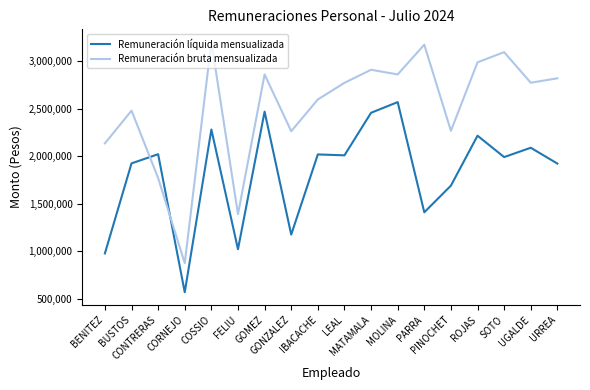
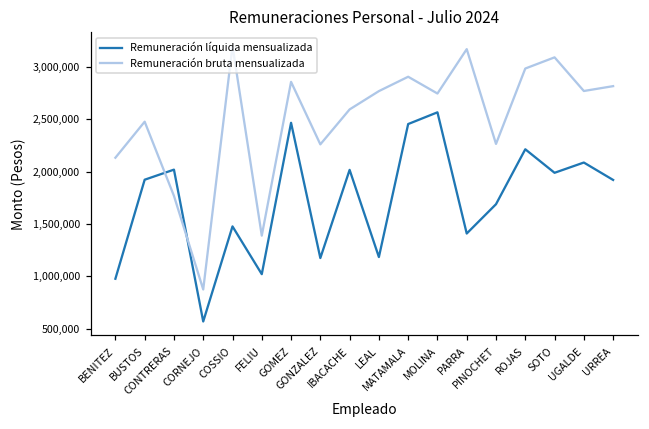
  {
    "Remuneración líquida mensualizada": {
      "BENITEZ": "1,000,000",
      "BUSTOS": "1,900,000",
      "CONTRERAS": "2,000,000",
      "CORNEJO": "600,000",
-     "COSSIO": "2,300,000",
+     "COSSIO": "1,500,000",
      "FELIU": "1,000,000",
      "GOMEZ": "2,500,000",
      "GONZALEZ": "1,200,000",
      "IBACACHE": "2,000,000",
-     "LEAL": "2,000,000",
+     "LEAL": "1,200,000",
      "MATAMALA": "2,500,000",
      "MOLINA": "2,600,000",
      "PARRA": "1,400,000",
      "PINOCHET": "1,700,000",
      "ROJAS": "2,200,000",
      "SOTO": "2,000,000",
      "UGALDE": "2,100,000",
      "URREA": "1,900,000"
    },
    "Remuneración bruta mensualizada": {
      "BENITEZ": "2,100,000",
      "BUSTOS": "2,500,000",
      "CONTRERAS": "1,800,000",
      "CORNEJO": "900,000",
      "FELIU": "1,400,000",
      "GOMEZ": "2,900,000",
      "GONZALEZ": "2,300,000",
      "IBACACHE": "2,600,000",
      "LEAL": "2,800,000",
      "MATAMALA": "2,900,000",
-     "MOLINA": "2,900,000",
+     "MOLINA": "2,700,000",
      "PARRA": "3,200,000",
      "PINOCHET": "2,300,000",
      "ROJAS": "3,000,000",
      "SOTO": "3,100,000",
      "UGALDE": "2,800,000",
      "URREA": "2,800,000"
    }
  }
